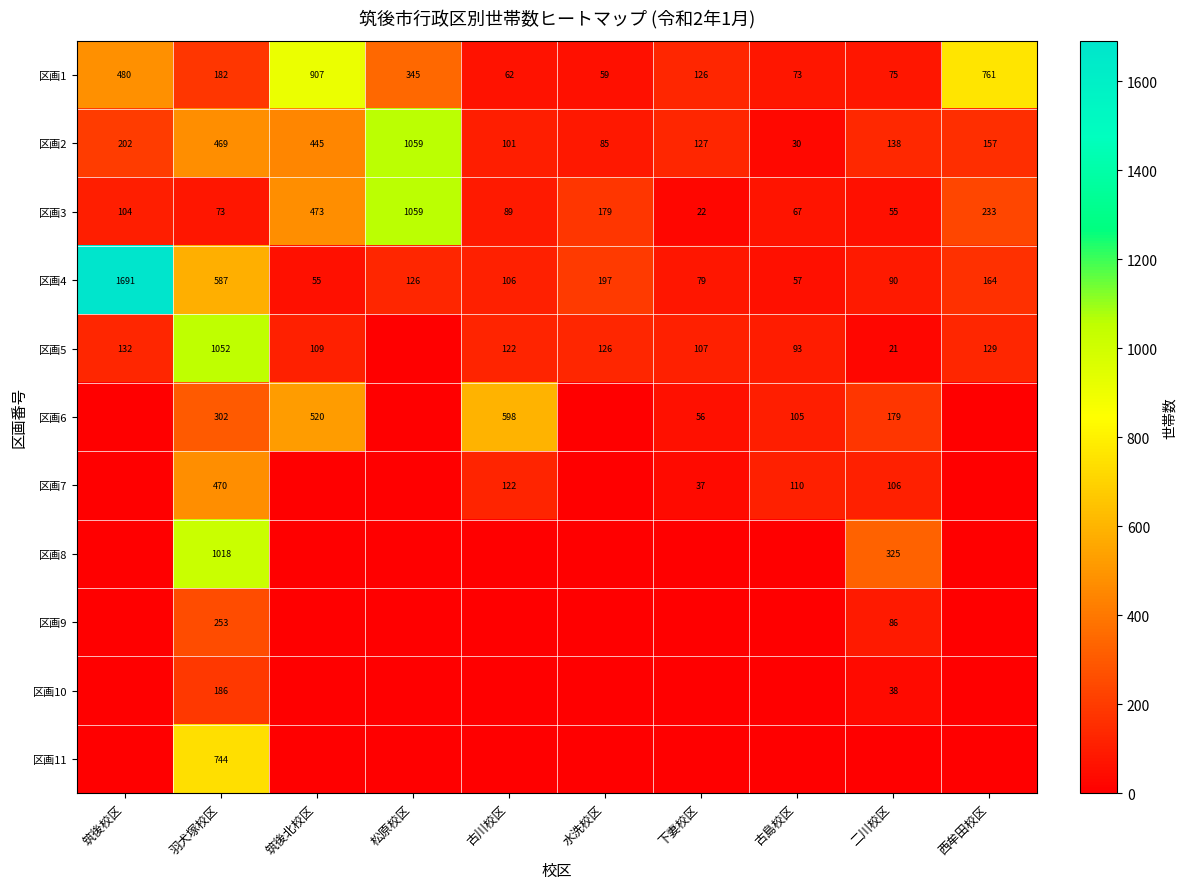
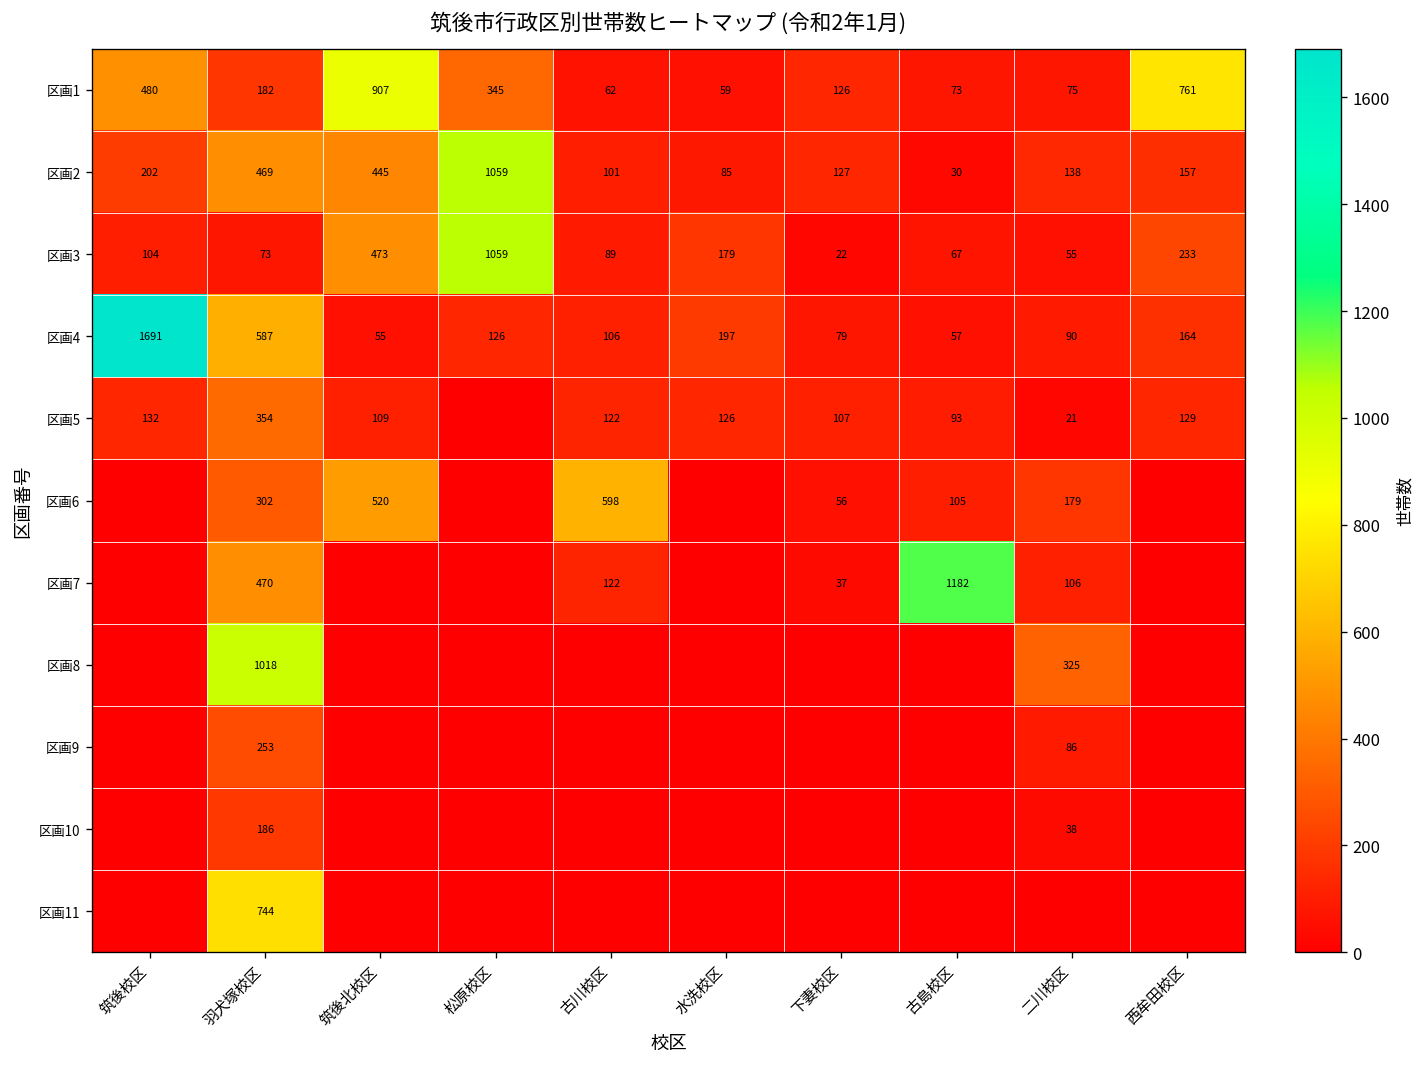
  {
    "区画1": {
      "筑後校区": 480,
      "羽犬塚校区": 182,
      "筑後北校区": 907,
      "松原校区": 345,
      "古川校区": 62,
      "水洗校区": 59,
      "下妻校区": 126,
      "古島校区": 73,
      "二川校区": 75,
      "西牟田校区": 761
    },
    "区画2": {
      "筑後校区": 202,
      "羽犬塚校区": 469,
      "筑後北校区": 445,
      "松原校区": 1059,
      "古川校区": 101,
      "水洗校区": 85,
      "下妻校区": 127,
      "古島校区": 30,
      "二川校区": 138,
      "西牟田校区": 157
    },
    "区画3": {
      "筑後校区": 104,
      "羽犬塚校区": 73,
      "筑後北校区": 473,
      "松原校区": 1059,
      "古川校区": 89,
      "水洗校区": 179,
      "下妻校区": 22,
      "古島校区": 67,
      "二川校区": 55,
      "西牟田校区": 233
    },
    "区画4": {
      "筑後校区": 1691,
      "羽犬塚校区": 587,
      "筑後北校区": 55,
      "松原校区": 126,
      "古川校区": 106,
      "水洗校区": 197,
      "下妻校区": 79,
      "古島校区": 57,
      "二川校区": 90,
      "西牟田校区": 164
    },
    "区画5": {
      "筑後校区": 132,
-     "羽犬塚校区": 1052,
+     "羽犬塚校区": 354,
      "筑後北校区": 109,
      "古川校区": 122,
      "水洗校区": 126,
      "下妻校区": 107,
      "古島校区": 93,
      "二川校区": 21,
      "西牟田校区": 129
    },
    "区画6": {
      "羽犬塚校区": 302,
      "筑後北校区": 520,
      "古川校区": 598,
      "下妻校区": 56,
      "古島校区": 105,
      "二川校区": 179
    },
    "区画7": {
      "羽犬塚校区": 470,
      "古川校区": 122,
      "下妻校区": 37,
-     "古島校区": 110,
+     "古島校区": 1182,
      "二川校区": 106
    },
    "区画8": {
      "羽犬塚校区": 1018,
      "二川校区": 325
    },
    "区画9": {
      "羽犬塚校区": 253,
      "二川校区": 86
    },
    "区画10": {
      "羽犬塚校区": 186,
      "二川校区": 38
    },
    "区画11": {
      "羽犬塚校区": 744
    }
  }
